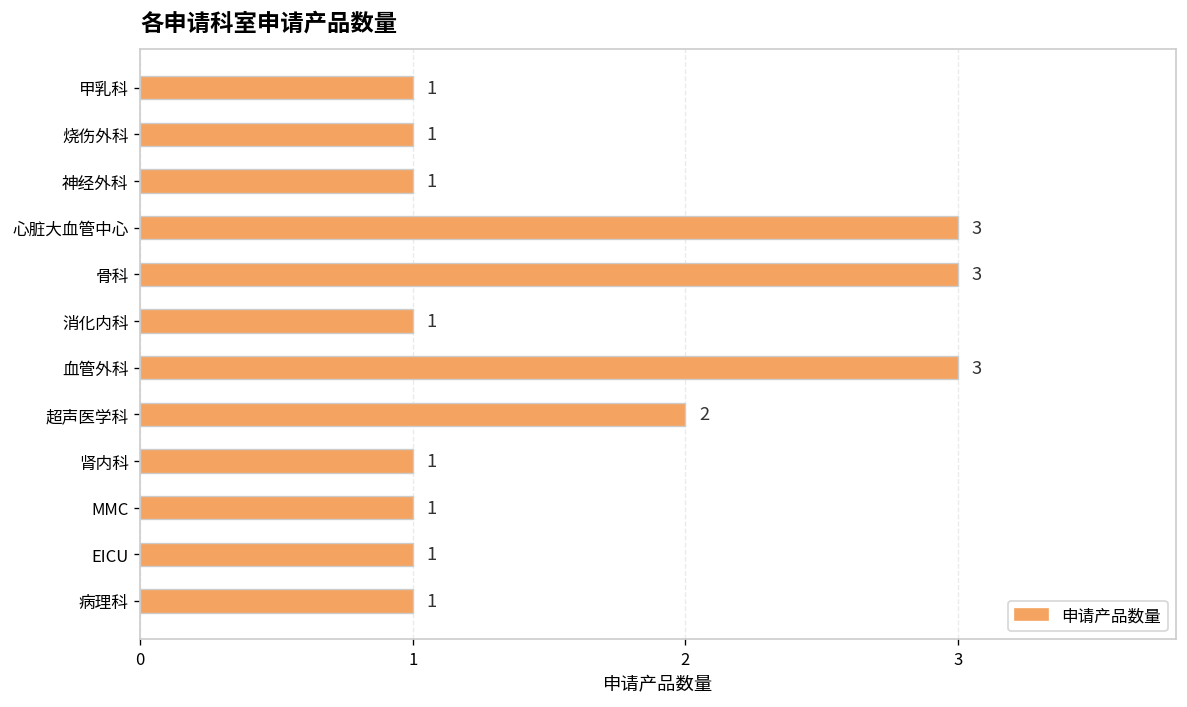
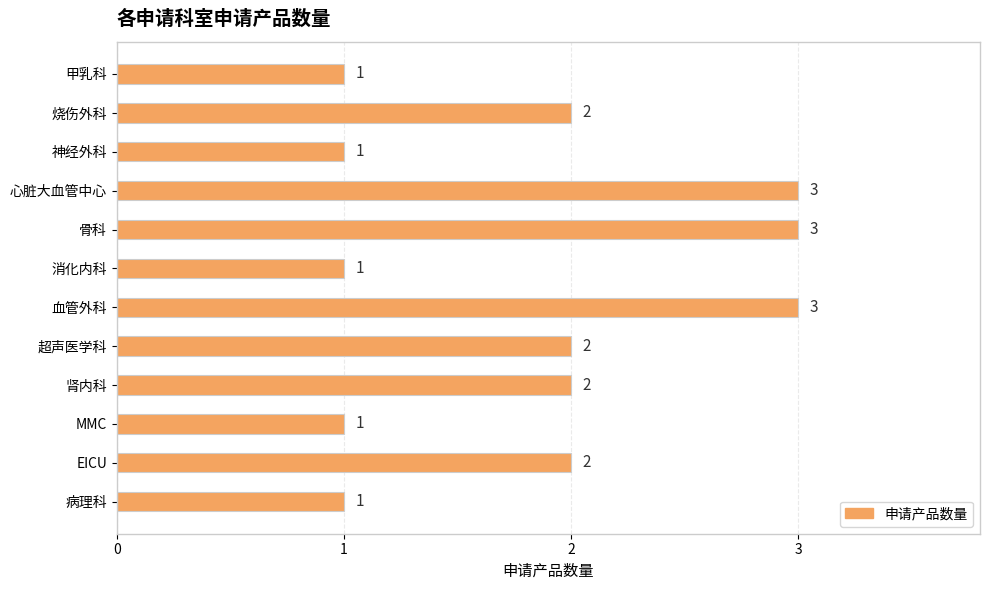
  {
    "甲乳科": 1,
-   "烧伤外科": 1,
+   "烧伤外科": 2,
    "神经外科": 1,
    "心脏大血管中心": 3,
    "骨科": 3,
    "消化内科": 1,
    "血管外科": 3,
    "超声医学科": 2,
-   "肾内科": 1,
+   "肾内科": 2,
    "MMC": 1,
-   "EICU": 1,
+   "EICU": 2,
    "病理科": 1
  }
